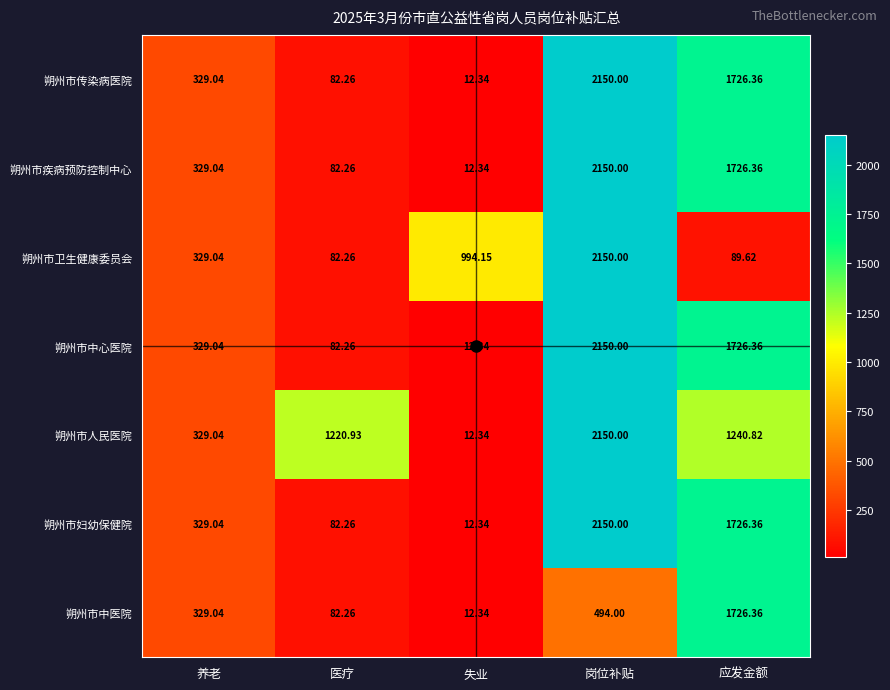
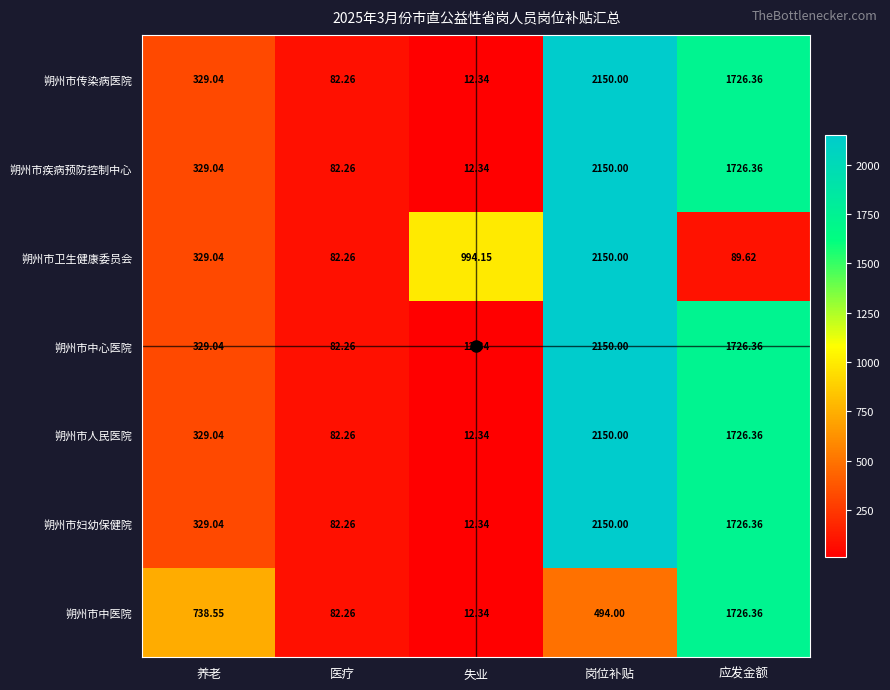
  {
    "朔州市传染病医院": {
      "养老": 329.04,
      "医疗": 82.26,
      "失业": 12.34,
      "岗位补贴": 2150.00,
      "应发金额": 1726.36
    },
    "朔州市疾病预防控制中心": {
      "养老": 329.04,
      "医疗": 82.26,
      "失业": 12.34,
      "岗位补贴": 2150.00,
      "应发金额": 1726.36
    },
    "朔州市卫生健康委员会": {
      "养老": 329.04,
      "医疗": 82.26,
      "失业": 994.15,
      "岗位补贴": 2150.00,
      "应发金额": 89.62
    },
    "朔州市中心医院": {
      "养老": 329.04,
      "医疗": 82.26,
      "岗位补贴": 2150.00,
      "应发金额": 1726.36
    },
    "朔州市人民医院": {
      "养老": 329.04,
-     "医疗": 1220.93,
+     "医疗": 82.26,
      "失业": 12.34,
      "岗位补贴": 2150.00,
-     "应发金额": 1240.82
+     "应发金额": 1726.36
    },
    "朔州市妇幼保健院": {
      "养老": 329.04,
      "医疗": 82.26,
      "失业": 12.34,
      "岗位补贴": 2150.00,
      "应发金额": 1726.36
    },
    "朔州市中医院": {
-     "养老": 329.04,
+     "养老": 738.55,
      "医疗": 82.26,
      "失业": 12.34,
      "岗位补贴": 494.00,
      "应发金额": 1726.36
    }
  }
